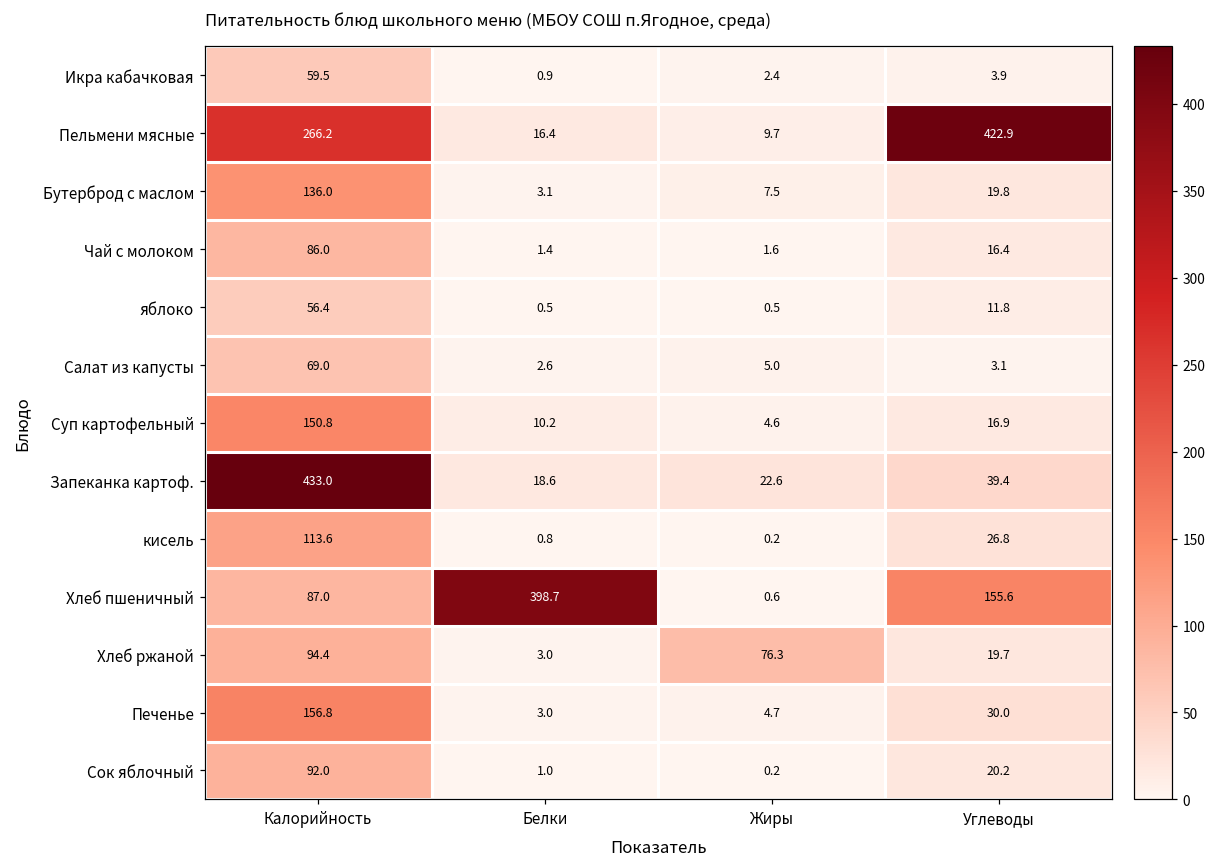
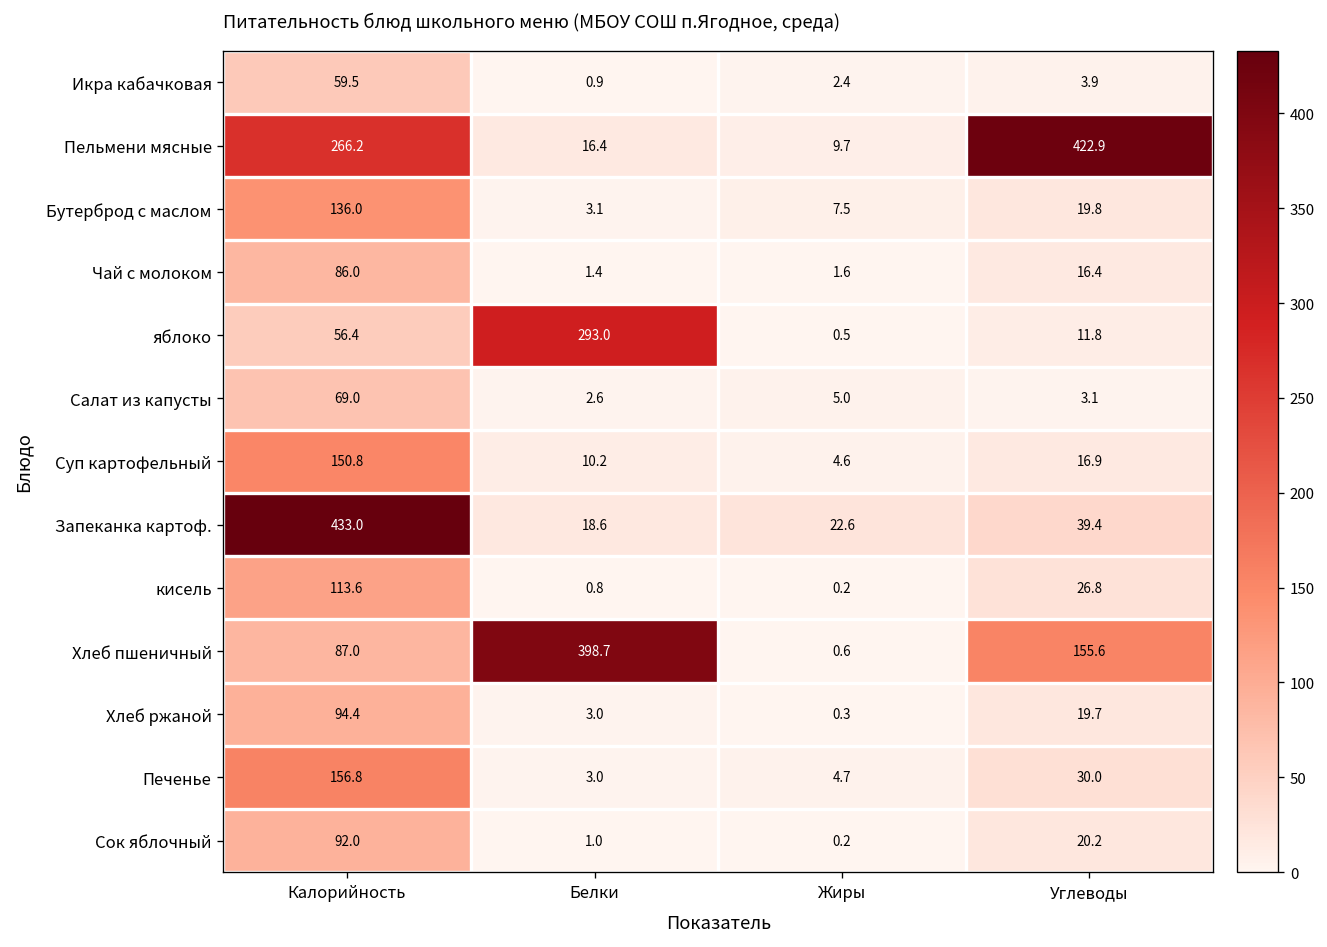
  {
    "Икра кабачковая": {
      "Калорийность": 59.5,
      "Белки": 0.9,
      "Жиры": 2.4,
      "Углеводы": 3.9
    },
    "Пельмени мясные": {
      "Калорийность": 266.2,
      "Белки": 16.4,
      "Жиры": 9.7,
      "Углеводы": 422.9
    },
    "Бутерброд с маслом": {
      "Калорийность": 136.0,
      "Белки": 3.1,
      "Жиры": 7.5,
      "Углеводы": 19.8
    },
    "Чай с молоком": {
      "Калорийность": 86.0,
      "Белки": 1.4,
      "Жиры": 1.6,
      "Углеводы": 16.4
    },
    "яблоко": {
      "Калорийность": 56.4,
-     "Белки": 0.5,
+     "Белки": 293.0,
      "Жиры": 0.5,
      "Углеводы": 11.8
    },
    "Салат из капусты": {
      "Калорийность": 69.0,
      "Белки": 2.6,
      "Жиры": 5.0,
      "Углеводы": 3.1
    },
    "Суп картофельный": {
      "Калорийность": 150.8,
      "Белки": 10.2,
      "Жиры": 4.6,
      "Углеводы": 16.9
    },
    "Запеканка картоф.": {
      "Калорийность": 433.0,
      "Белки": 18.6,
      "Жиры": 22.6,
      "Углеводы": 39.4
    },
    "кисель": {
      "Калорийность": 113.6,
      "Белки": 0.8,
      "Жиры": 0.2,
      "Углеводы": 26.8
    },
    "Хлеб пшеничный": {
      "Калорийность": 87.0,
      "Белки": 398.7,
      "Жиры": 0.6,
      "Углеводы": 155.6
    },
    "Хлеб ржаной": {
      "Калорийность": 94.4,
      "Белки": 3.0,
-     "Жиры": 76.3,
+     "Жиры": 0.3,
      "Углеводы": 19.7
    },
    "Печенье": {
      "Калорийность": 156.8,
      "Белки": 3.0,
      "Жиры": 4.7,
      "Углеводы": 30.0
    },
    "Сок яблочный": {
      "Калорийность": 92.0,
      "Белки": 1.0,
      "Жиры": 0.2,
      "Углеводы": 20.2
    }
  }
